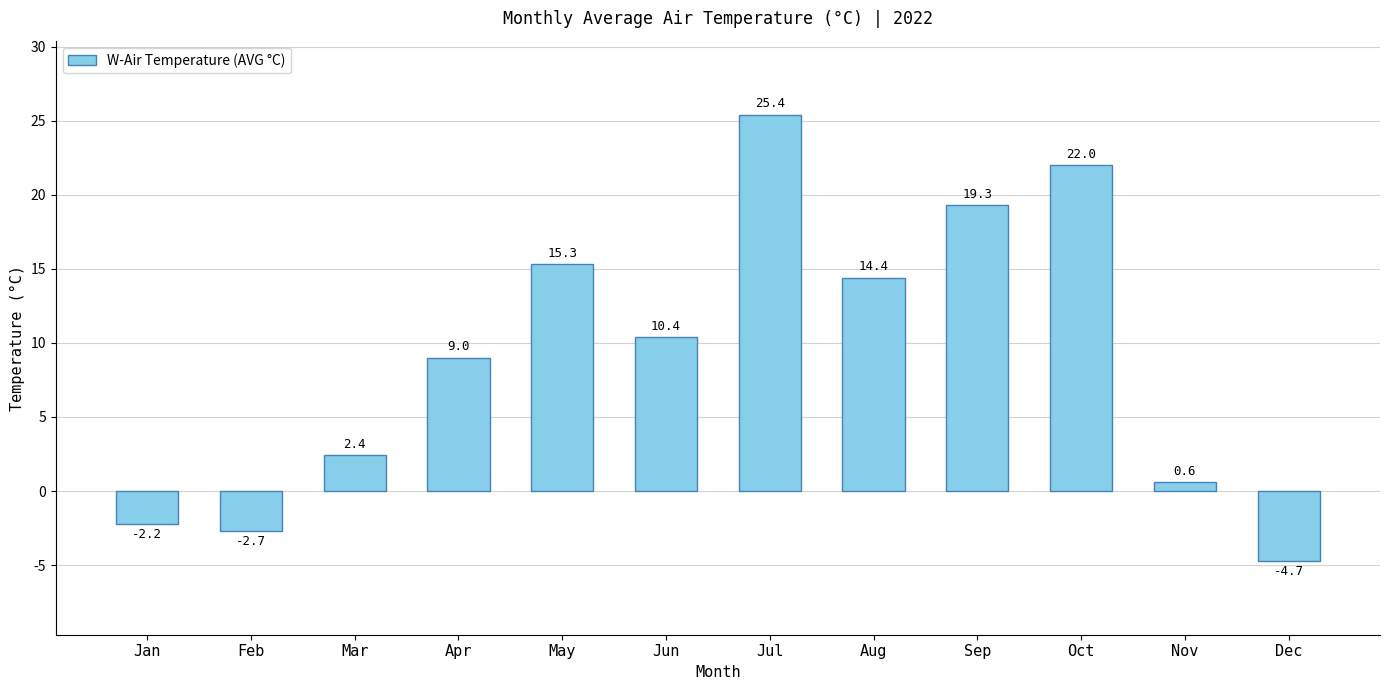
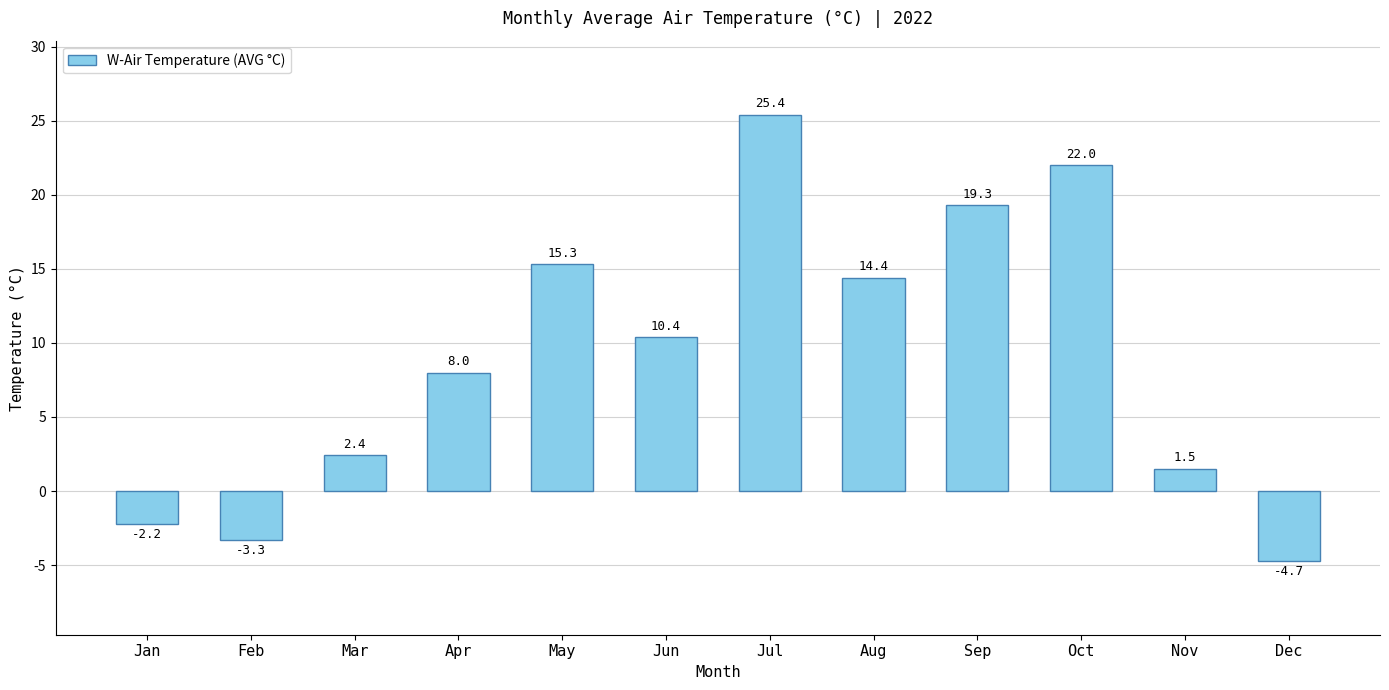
  {
    "Jan": -2.2,
-   "Feb": -2.7,
+   "Feb": -3.3,
    "Mar": 2.4,
-   "Apr": 9.0,
+   "Apr": 8.0,
    "May": 15.3,
    "Jun": 10.4,
    "Jul": 25.4,
    "Aug": 14.4,
    "Sep": 19.3,
    "Oct": 22.0,
-   "Nov": 0.6,
+   "Nov": 1.5,
    "Dec": -4.7
  }
